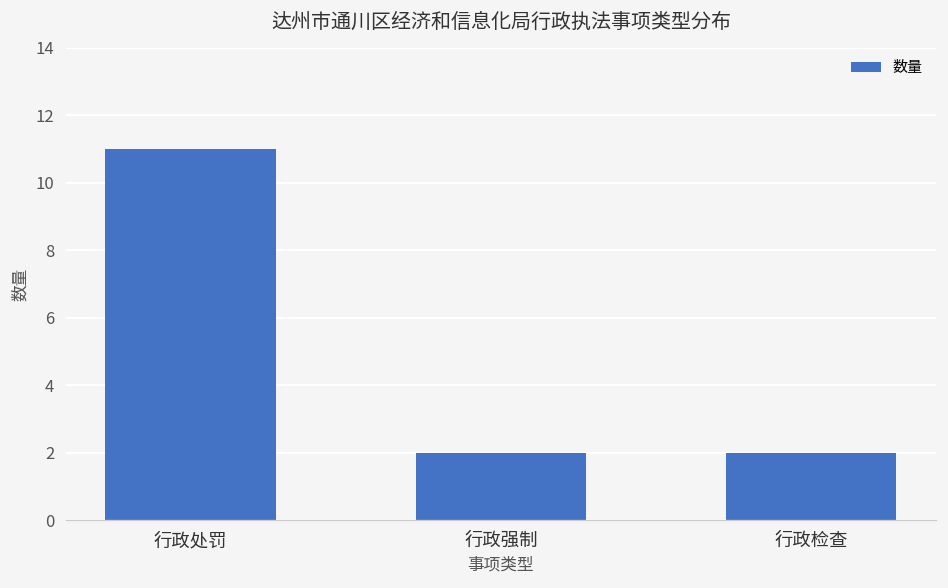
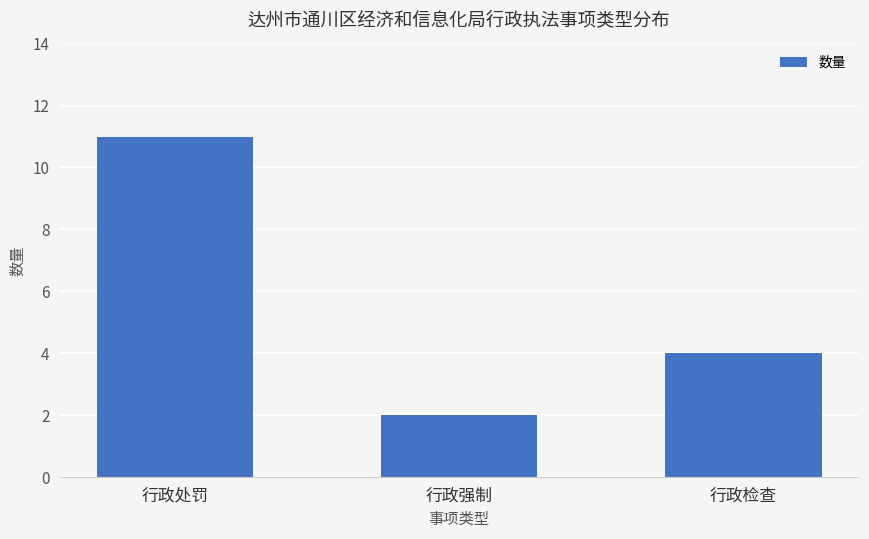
  {
    "行政处罚": 11,
    "行政强制": 2,
-   "行政检查": 2
+   "行政检查": 4
  }
